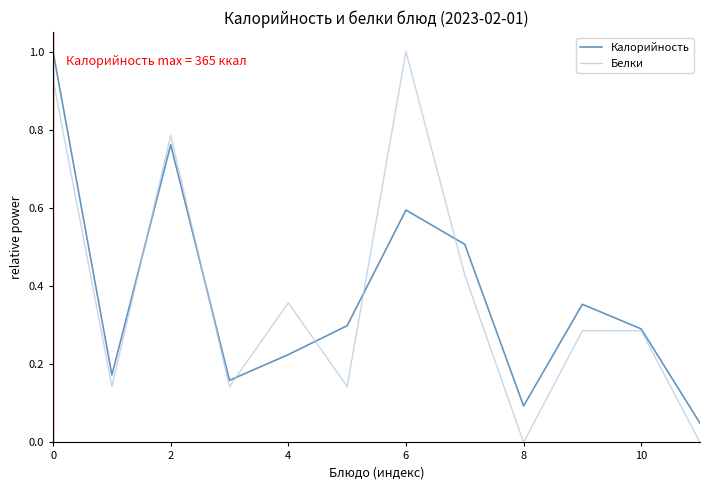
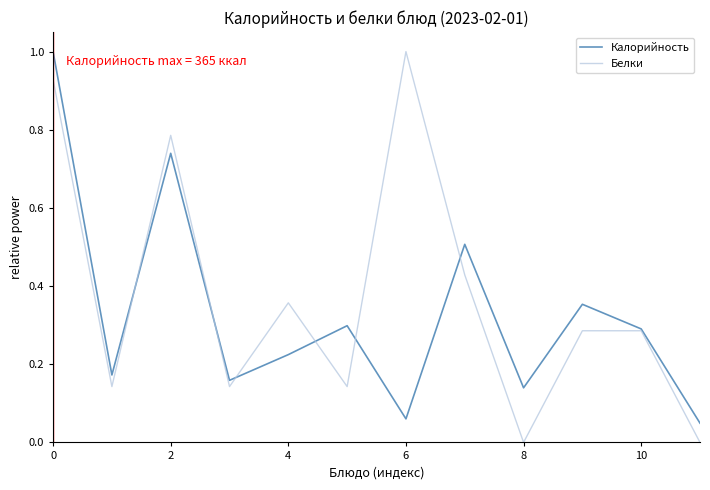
  {
    "Калорийность": {
-     "2": 0.76,
+     "2": 0.74,
      "4": 0.22,
-     "6": 0.59,
-     "8": 0.09
+     "6": 0.06,
+     "8": 0.14
    },
    "Белки": {
      "0": 0.93,
      "2": 0.79,
      "4": 0.36,
      "6": 1.00,
      "8": 0.00
    }
  }
